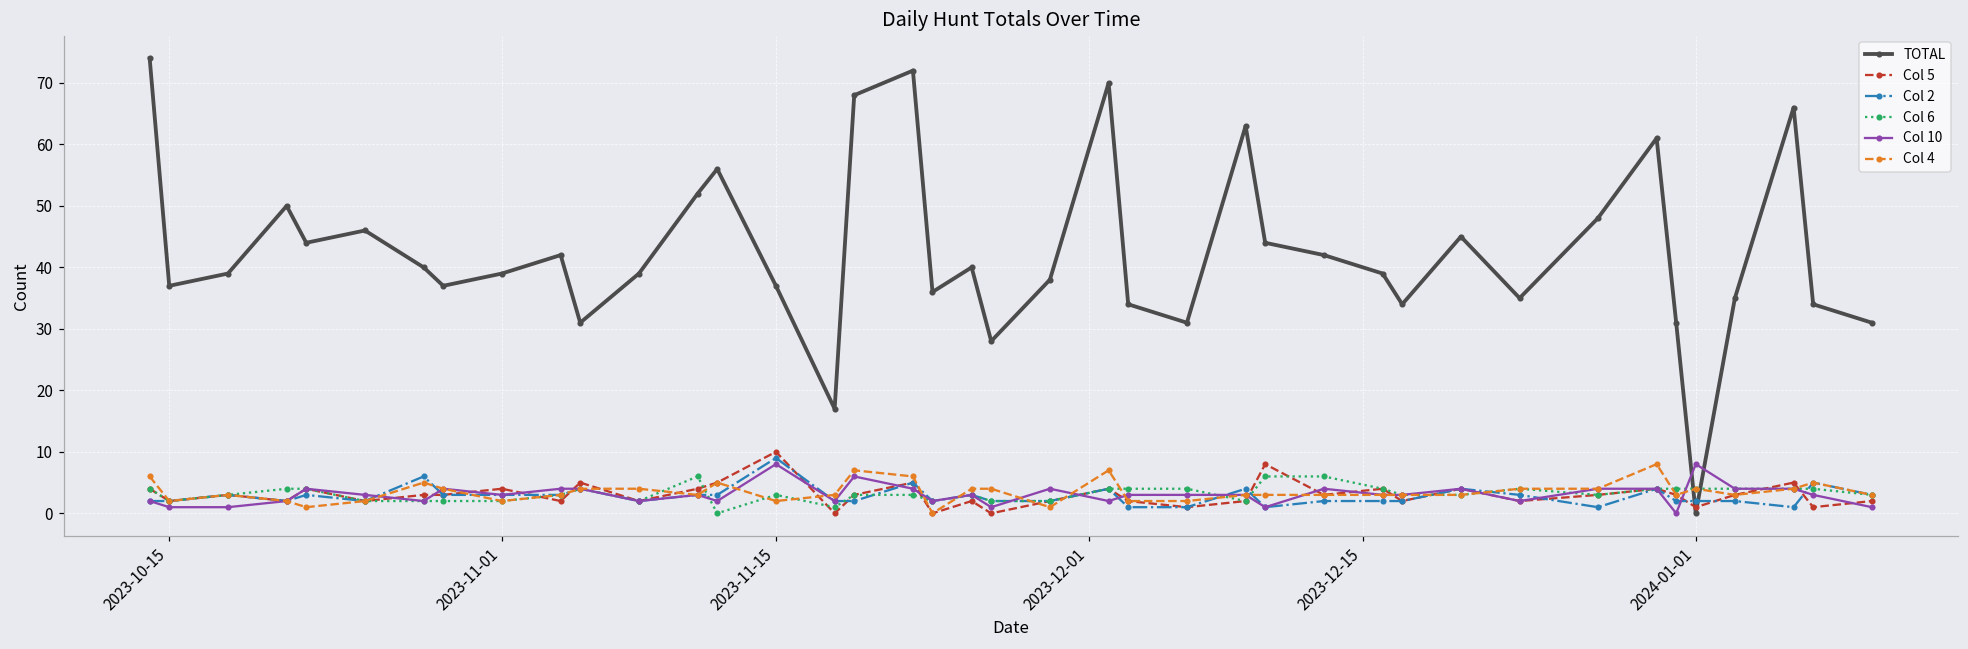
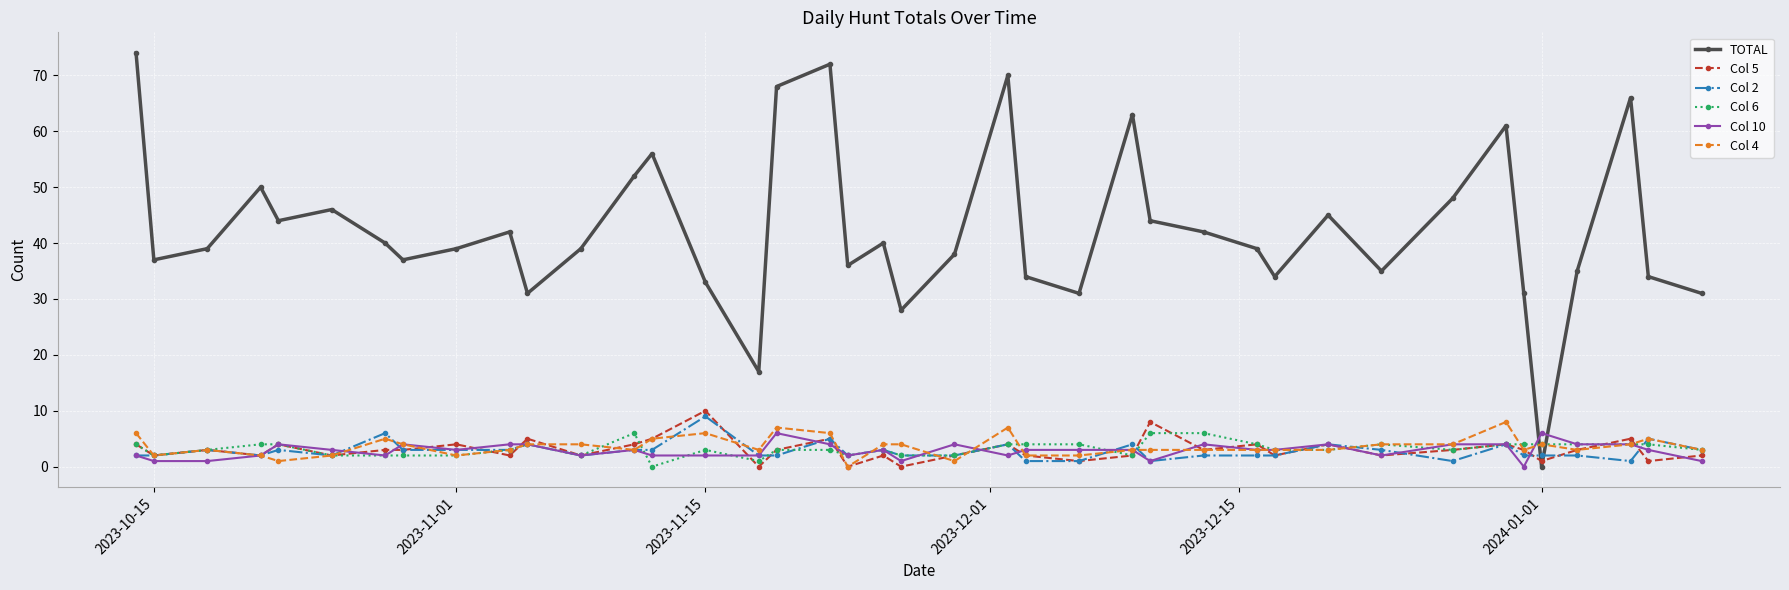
  {
    "TOTAL": {
      "2023-10-15": 37,
      "2023-11-01": 39,
-     "2023-11-15": 37,
+     "2023-11-15": 33,
      "2024-01-01": 0
    },
    "Col 5": {
      "2023-11-01": 4,
      "2023-11-15": 10,
      "2024-01-01": 1
    },
    "Col 2": {
      "2023-11-15": 9,
      "2024-01-01": 2
    },
    "Col 6": {
      "2023-11-15": 3
    },
    "Col 10": {
      "2023-10-15": 1,
-     "2023-11-15": 8,
-     "2024-01-01": 8
+     "2023-11-15": 2,
+     "2024-01-01": 6
    },
    "Col 4": {
-     "2023-11-15": 2
+     "2023-11-15": 6
    }
  }
